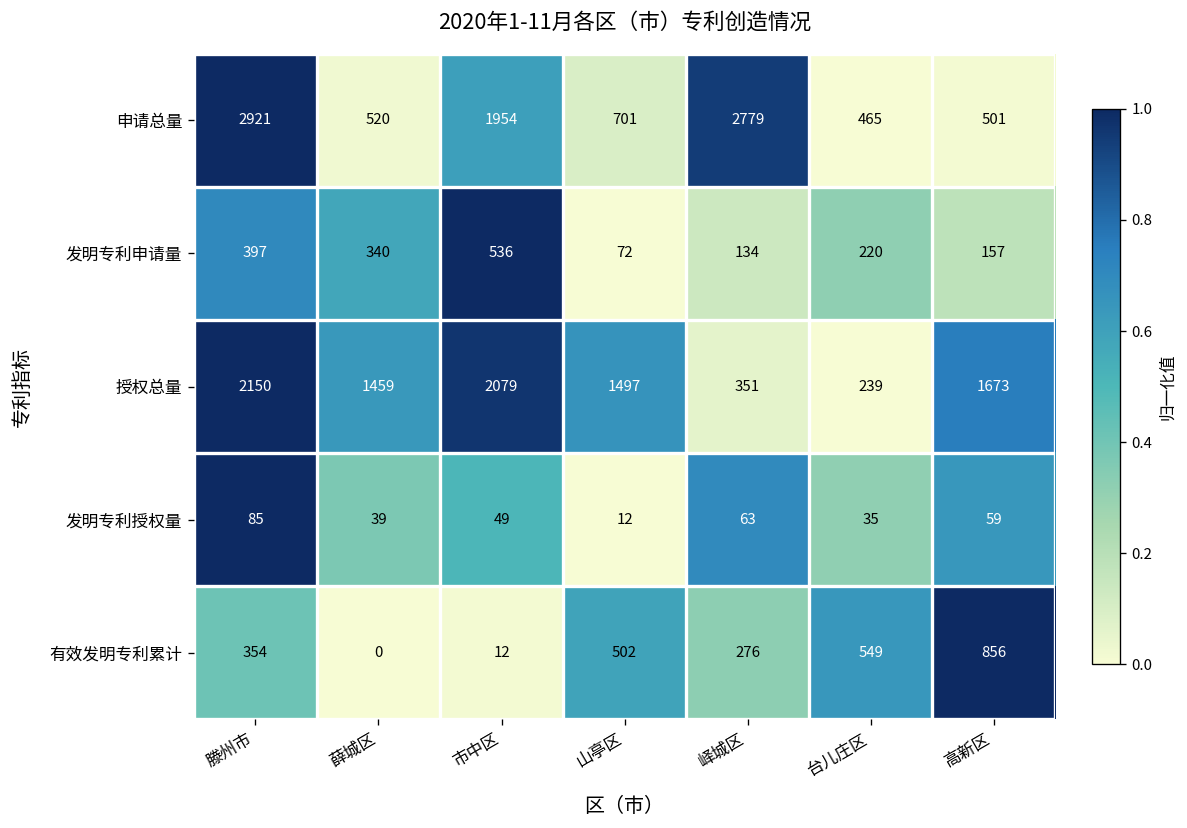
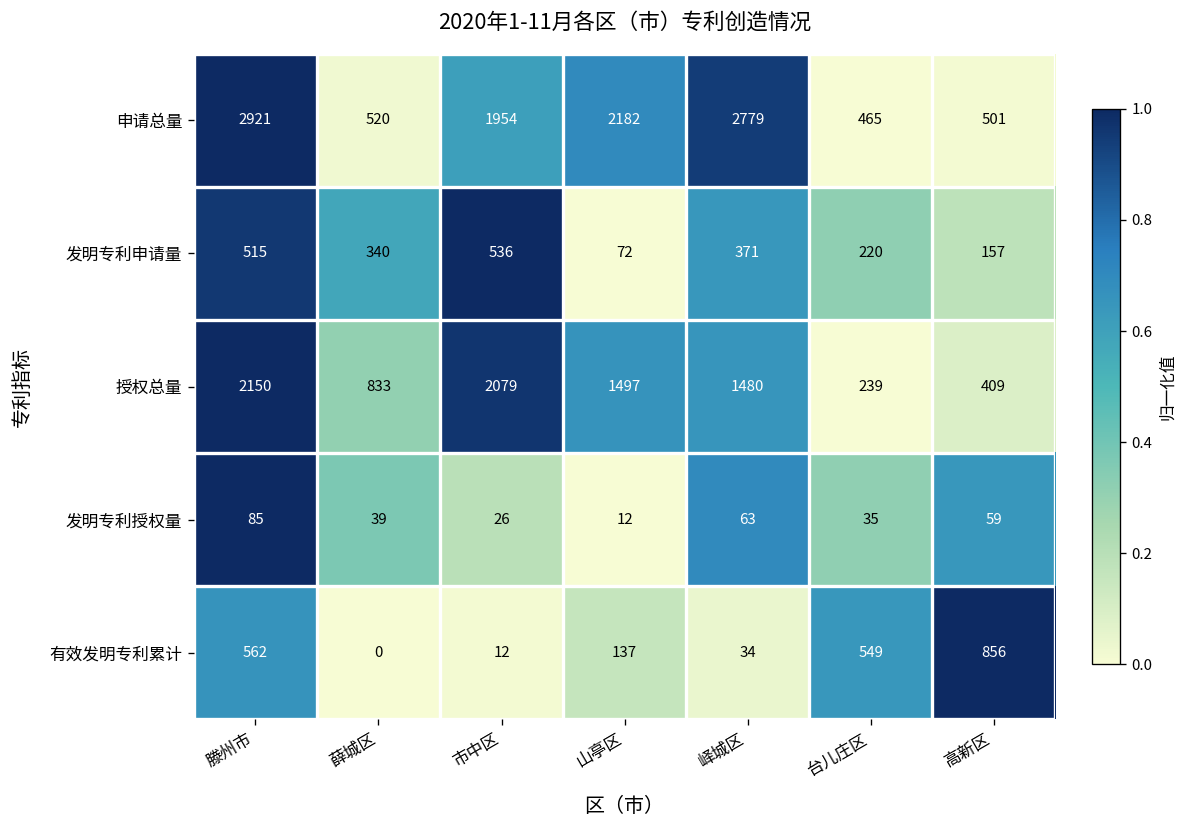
  {
    "申请总量": {
      "滕州市": 2921,
      "薛城区": 520,
      "市中区": 1954,
-     "山亭区": 701,
+     "山亭区": 2182,
      "峄城区": 2779,
      "台儿庄区": 465,
      "高新区": 501
    },
    "发明专利申请量": {
-     "滕州市": 397,
+     "滕州市": 515,
      "薛城区": 340,
      "市中区": 536,
      "山亭区": 72,
-     "峄城区": 134,
+     "峄城区": 371,
      "台儿庄区": 220,
      "高新区": 157
    },
    "授权总量": {
      "滕州市": 2150,
-     "薛城区": 1459,
+     "薛城区": 833,
      "市中区": 2079,
      "山亭区": 1497,
-     "峄城区": 351,
+     "峄城区": 1480,
      "台儿庄区": 239,
-     "高新区": 1673
+     "高新区": 409
    },
    "发明专利授权量": {
      "滕州市": 85,
      "薛城区": 39,
-     "市中区": 49,
+     "市中区": 26,
      "山亭区": 12,
      "峄城区": 63,
      "台儿庄区": 35,
      "高新区": 59
    },
    "有效发明专利累计": {
-     "滕州市": 354,
+     "滕州市": 562,
      "薛城区": 0,
      "市中区": 12,
-     "山亭区": 502,
-     "峄城区": 276,
+     "山亭区": 137,
+     "峄城区": 34,
      "台儿庄区": 549,
      "高新区": 856
    }
  }
